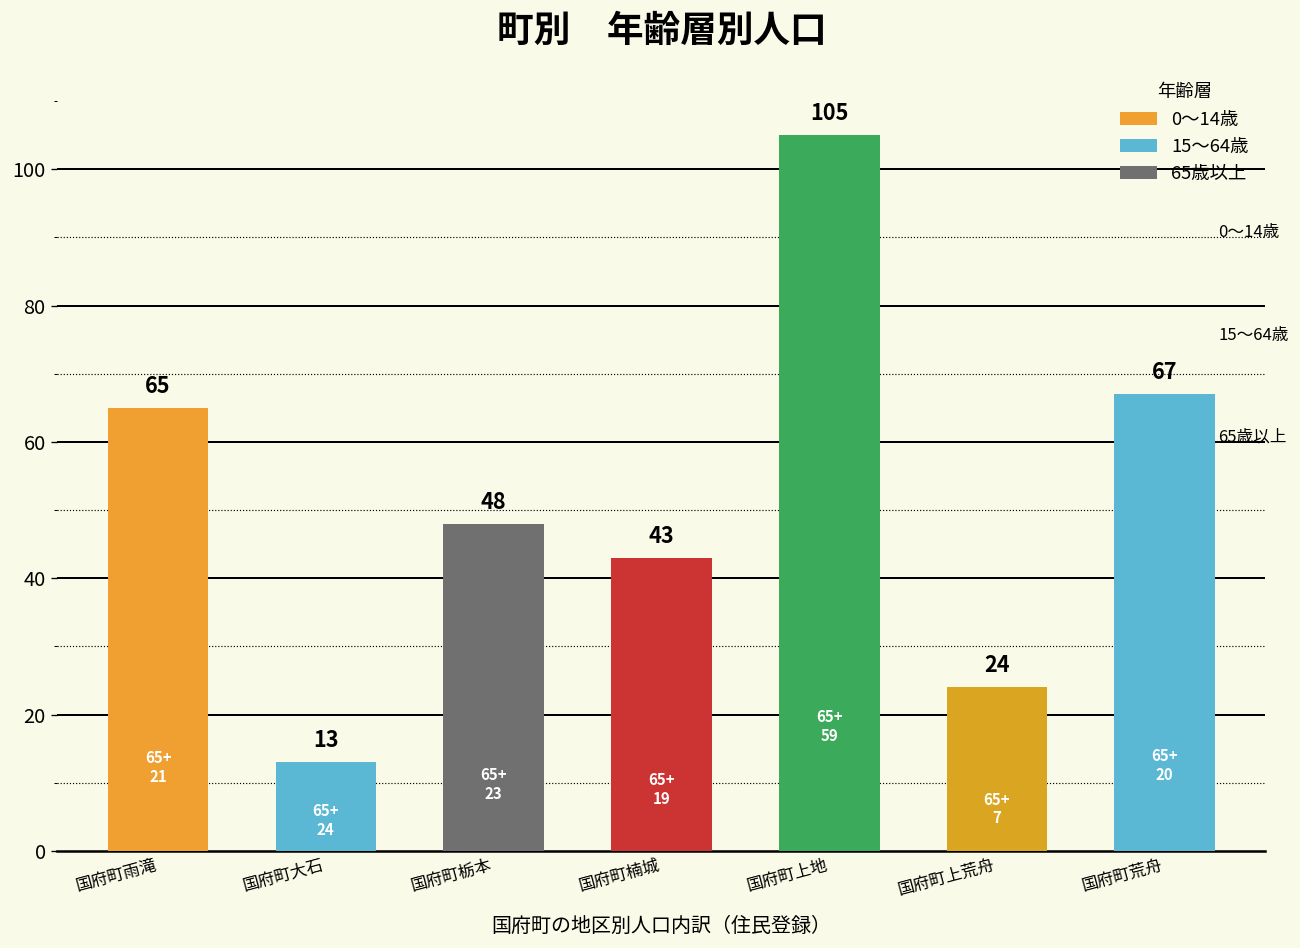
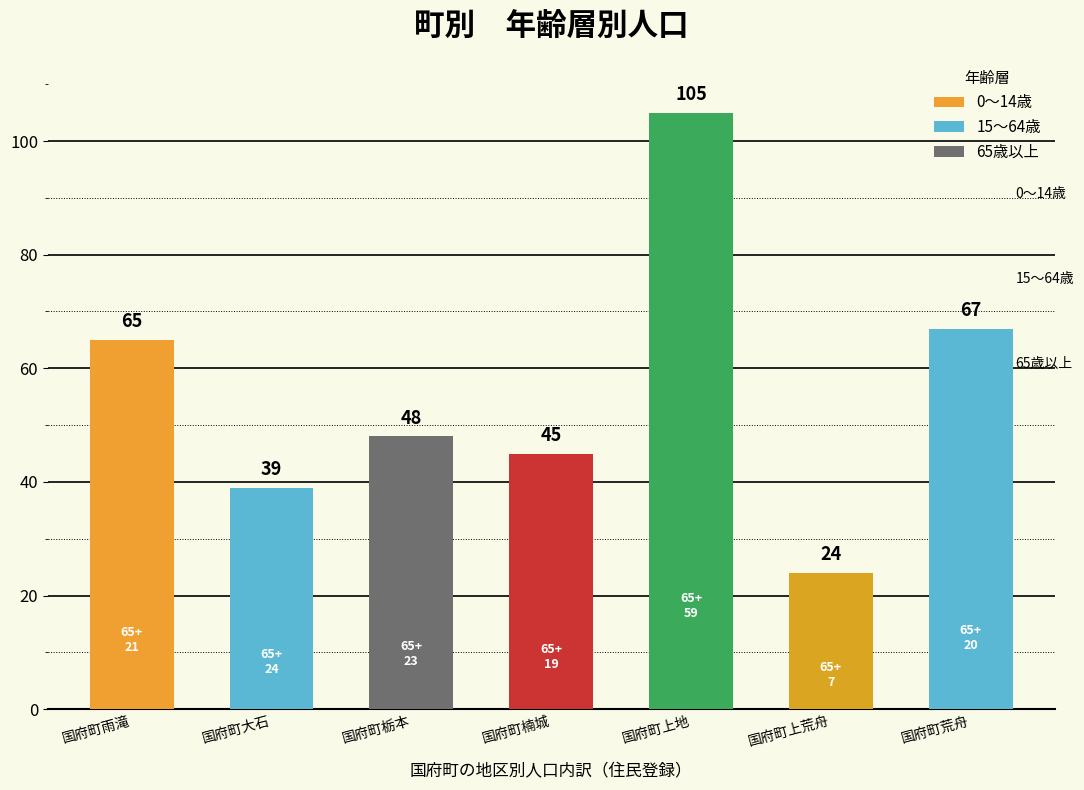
  {
    "国府町雨滝": 65,
-   "国府町大石": 13,
+   "国府町大石": 39,
    "国府町栃本": 48,
-   "国府町楠城": 43,
+   "国府町楠城": 45,
    "国府町上地": 105,
    "国府町上荒舟": 24,
    "国府町荒舟": 67
  }
